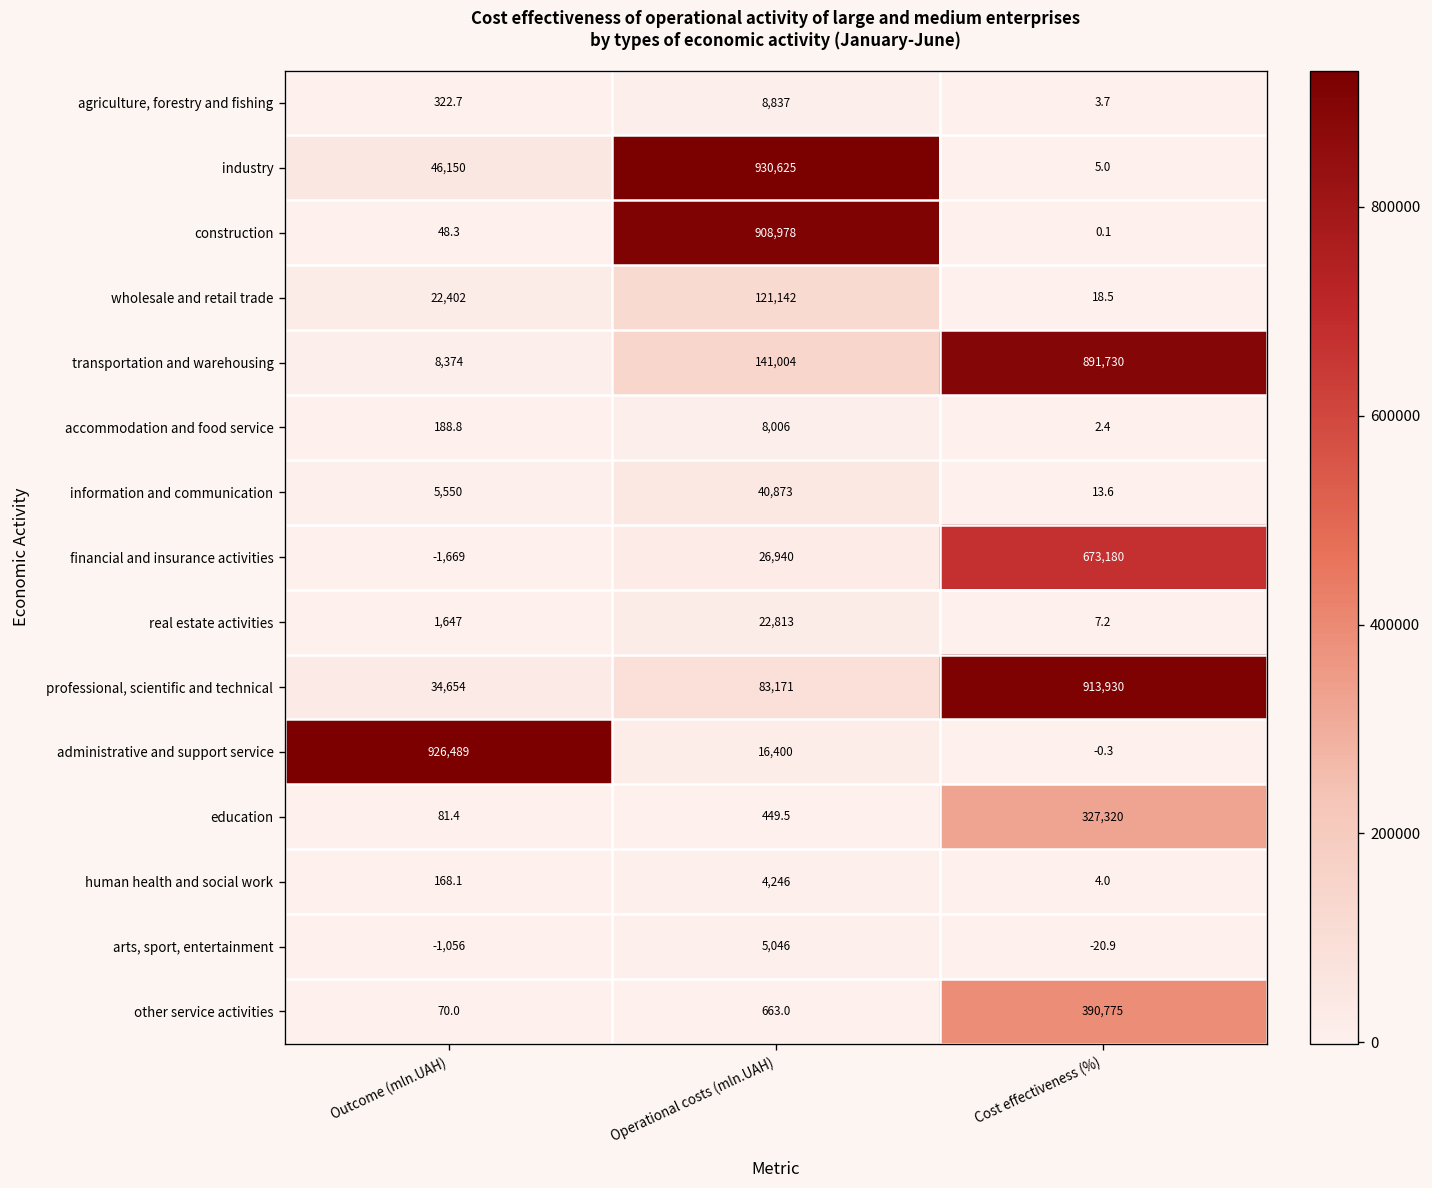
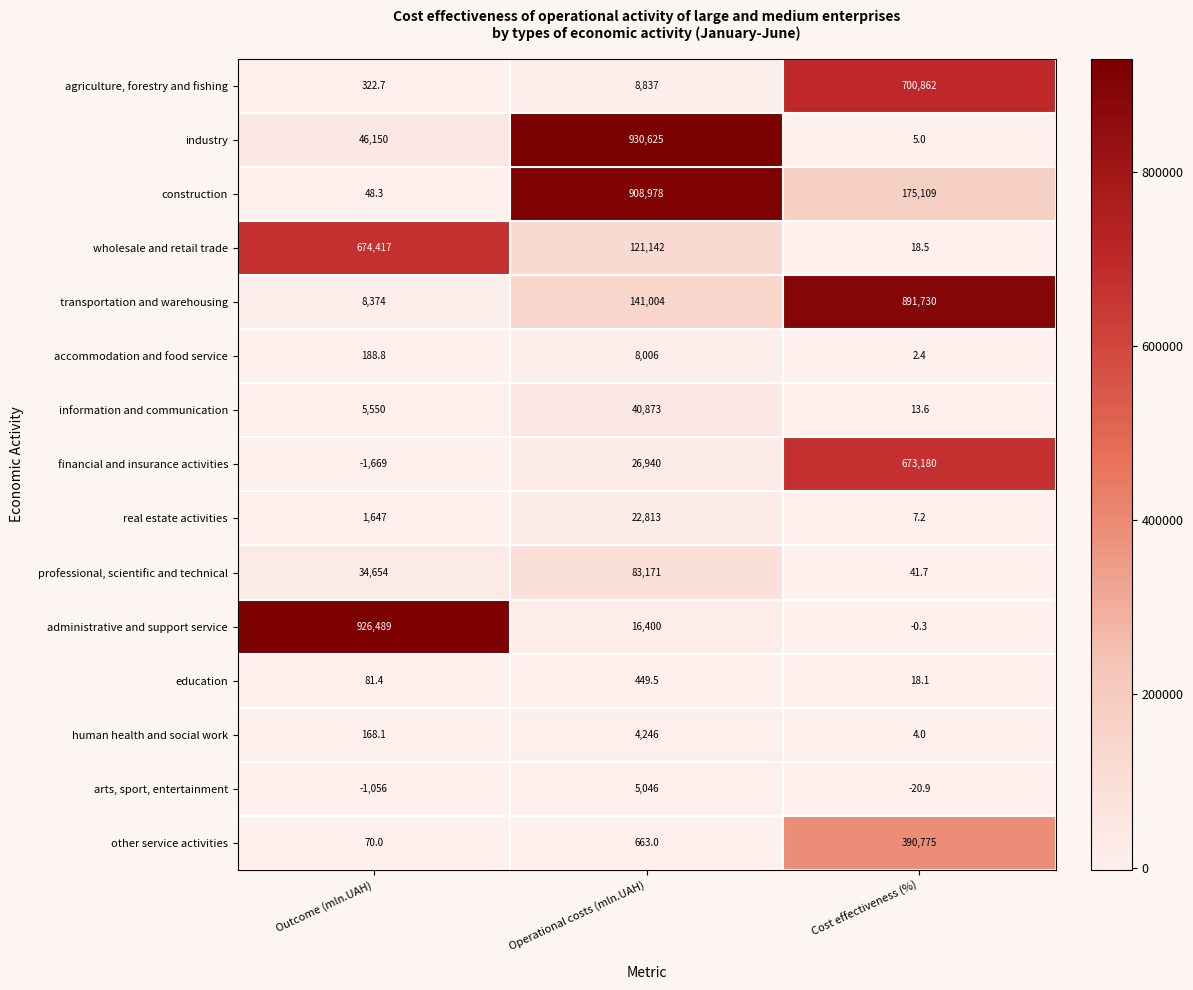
  {
    "agriculture, forestry and fishing": {
      "Outcome (mln.UAH)": "322.7",
      "Operational costs (mln.UAH)": "8,837",
-     "Cost effectiveness (%)": "3.7"
+     "Cost effectiveness (%)": "700,862"
    },
    "industry": {
      "Outcome (mln.UAH)": "46,150",
      "Operational costs (mln.UAH)": "930,625",
      "Cost effectiveness (%)": "5.0"
    },
    "construction": {
      "Outcome (mln.UAH)": "48.3",
      "Operational costs (mln.UAH)": "908,978",
-     "Cost effectiveness (%)": "0.1"
+     "Cost effectiveness (%)": "175,109"
    },
    "wholesale and retail trade": {
-     "Outcome (mln.UAH)": "22,402",
+     "Outcome (mln.UAH)": "674,417",
      "Operational costs (mln.UAH)": "121,142",
      "Cost effectiveness (%)": "18.5"
    },
    "transportation and warehousing": {
      "Outcome (mln.UAH)": "8,374",
      "Operational costs (mln.UAH)": "141,004",
      "Cost effectiveness (%)": "891,730"
    },
    "accommodation and food service": {
      "Outcome (mln.UAH)": "188.8",
      "Operational costs (mln.UAH)": "8,006",
      "Cost effectiveness (%)": "2.4"
    },
    "information and communication": {
      "Outcome (mln.UAH)": "5,550",
      "Operational costs (mln.UAH)": "40,873",
      "Cost effectiveness (%)": "13.6"
    },
    "financial and insurance activities": {
      "Outcome (mln.UAH)": "-1,669",
      "Operational costs (mln.UAH)": "26,940",
      "Cost effectiveness (%)": "673,180"
    },
    "real estate activities": {
      "Outcome (mln.UAH)": "1,647",
      "Operational costs (mln.UAH)": "22,813",
      "Cost effectiveness (%)": "7.2"
    },
    "professional, scientific and technical": {
      "Outcome (mln.UAH)": "34,654",
      "Operational costs (mln.UAH)": "83,171",
-     "Cost effectiveness (%)": "913,930"
+     "Cost effectiveness (%)": "41.7"
    },
    "administrative and support service": {
      "Outcome (mln.UAH)": "926,489",
      "Operational costs (mln.UAH)": "16,400",
      "Cost effectiveness (%)": "-0.3"
    },
    "education": {
      "Outcome (mln.UAH)": "81.4",
      "Operational costs (mln.UAH)": "449.5",
-     "Cost effectiveness (%)": "327,320"
+     "Cost effectiveness (%)": "18.1"
    },
    "human health and social work": {
      "Outcome (mln.UAH)": "168.1",
      "Operational costs (mln.UAH)": "4,246",
      "Cost effectiveness (%)": "4.0"
    },
    "arts, sport, entertainment": {
      "Outcome (mln.UAH)": "-1,056",
      "Operational costs (mln.UAH)": "5,046",
      "Cost effectiveness (%)": "-20.9"
    },
    "other service activities": {
      "Outcome (mln.UAH)": "70.0",
      "Operational costs (mln.UAH)": "663.0",
      "Cost effectiveness (%)": "390,775"
    }
  }
